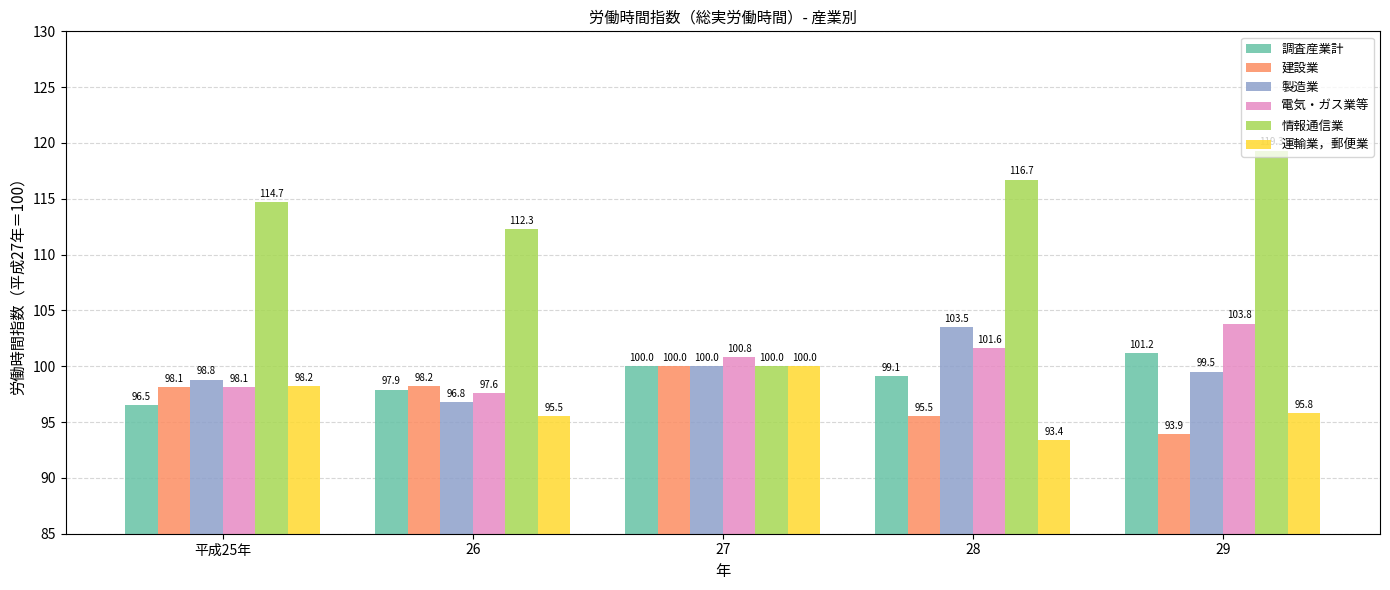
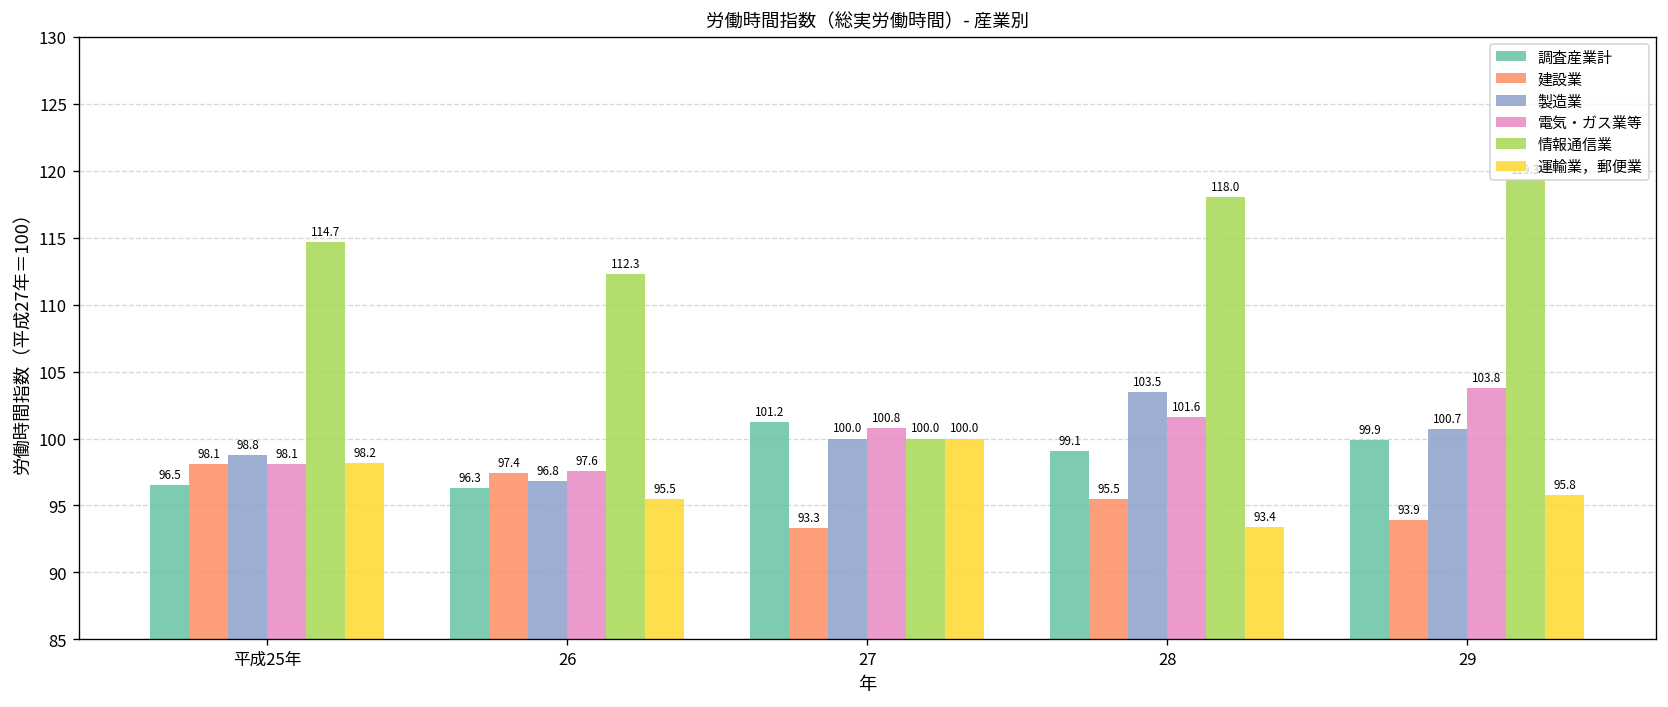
  {
    "調査産業計": {
      "平成25年": 96.5,
-     "26": 97.9,
-     "27": 100.0,
+     "26": 96.3,
+     "27": 101.2,
      "28": 99.1,
-     "29": 101.2
+     "29": 99.9
    },
    "建設業": {
      "平成25年": 98.1,
-     "26": 98.2,
-     "27": 100.0,
+     "26": 97.4,
+     "27": 93.3,
      "28": 95.5,
      "29": 93.9
    },
    "製造業": {
      "平成25年": 98.8,
      "26": 96.8,
      "27": 100.0,
      "28": 103.5,
-     "29": 99.5
+     "29": 100.7
    },
    "電気・ガス業等": {
      "平成25年": 98.1,
      "26": 97.6,
      "27": 100.8,
      "28": 101.6,
      "29": 103.8
    },
    "情報通信業": {
      "平成25年": 114.7,
      "26": 112.3,
      "27": 100.0,
-     "28": 116.7
+     "28": 118.0
    },
    "運輸業，郵便業": {
      "平成25年": 98.2,
      "26": 95.5,
      "27": 100.0,
      "28": 93.4,
      "29": 95.8
    }
  }
